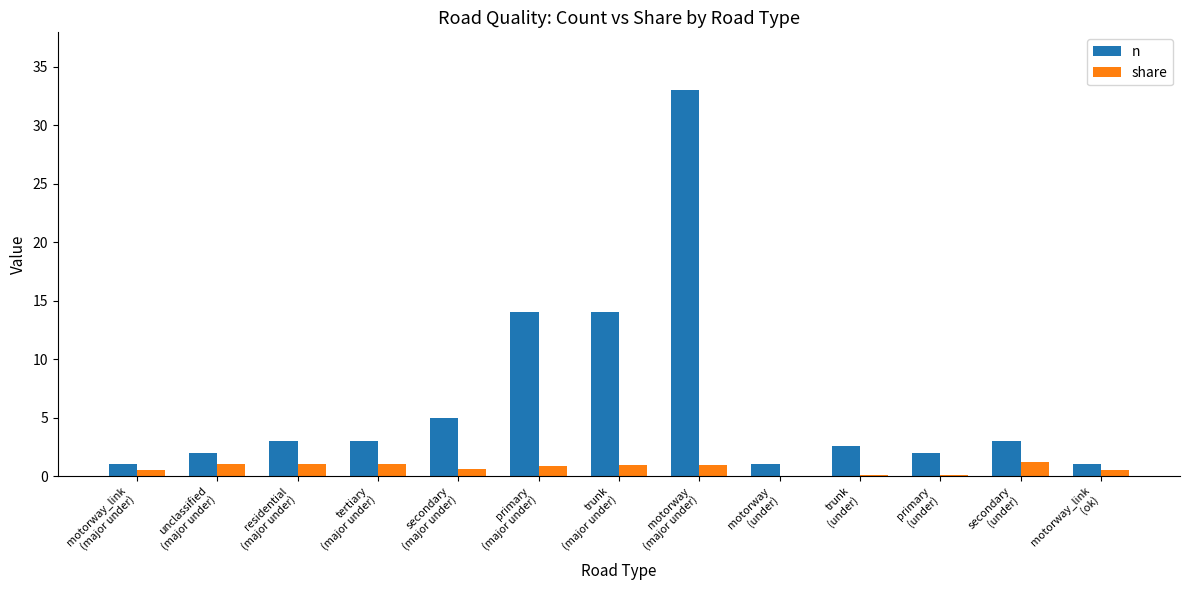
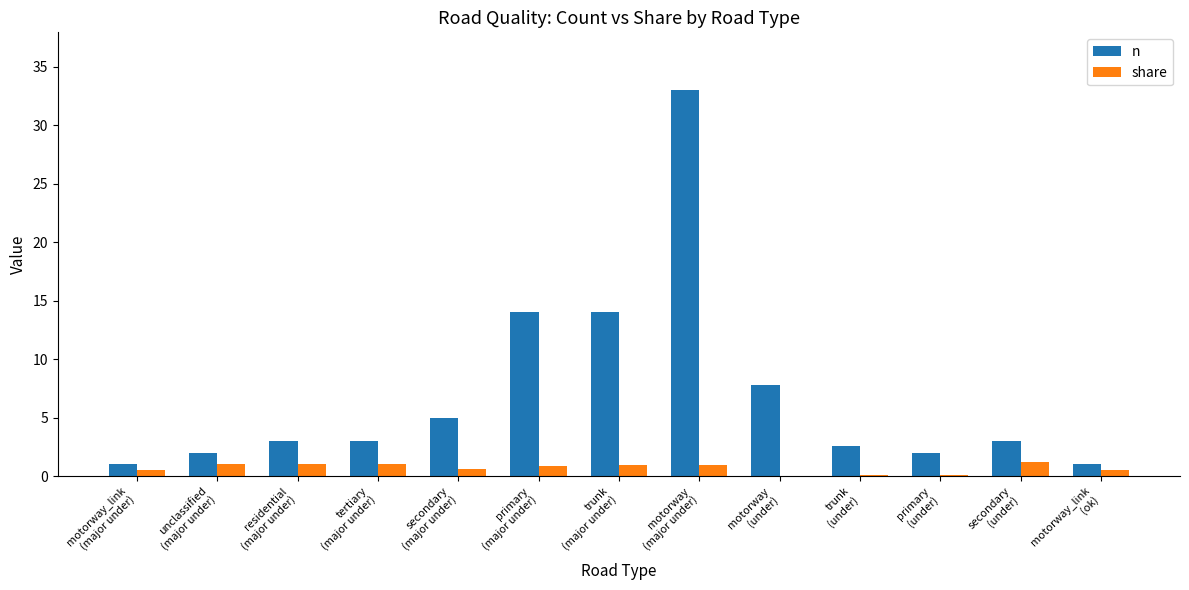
  {
    "n": {
      "motorway_link (major under)": 1.0,
      "unclassified (major under)": 2.0,
      "residential (major under)": 3.0,
      "tertiary (major under)": 3.0,
      "secondary (major under)": 5.0,
      "primary (major under)": 14.0,
      "trunk (major under)": 14.0,
      "motorway (major under)": 33.0,
-     "motorway (under)": 1.0,
+     "motorway (under)": 7.8,
      "trunk (under)": 2.6,
      "primary (under)": 2.0,
      "secondary (under)": 3.0,
      "motorway_link (ok)": 1.0
    },
    "share": {
      "motorway_link (major under)": 0.5,
      "unclassified (major under)": 1.0,
      "residential (major under)": 1.0,
      "tertiary (major under)": 1.0,
      "secondary (major under)": 0.6,
      "primary (major under)": 0.9,
      "trunk (major under)": 0.9,
      "motorway (major under)": 1.0,
      "secondary (under)": 1.2,
      "motorway_link (ok)": 0.5
    }
  }
